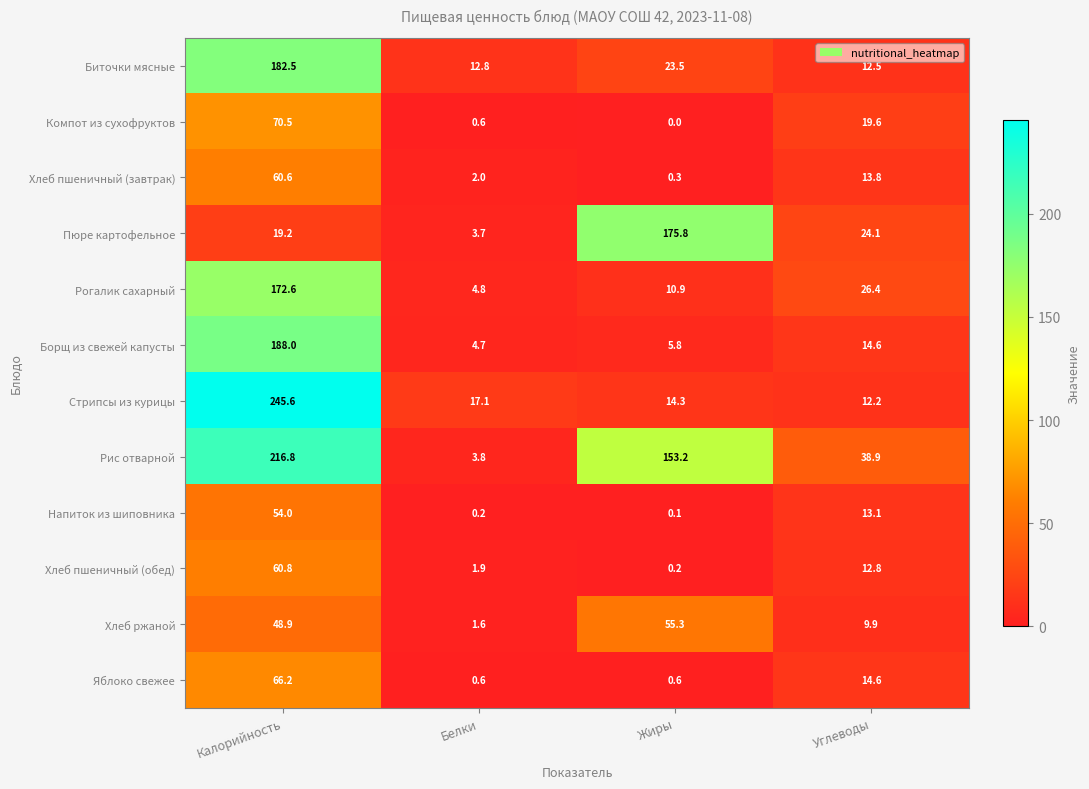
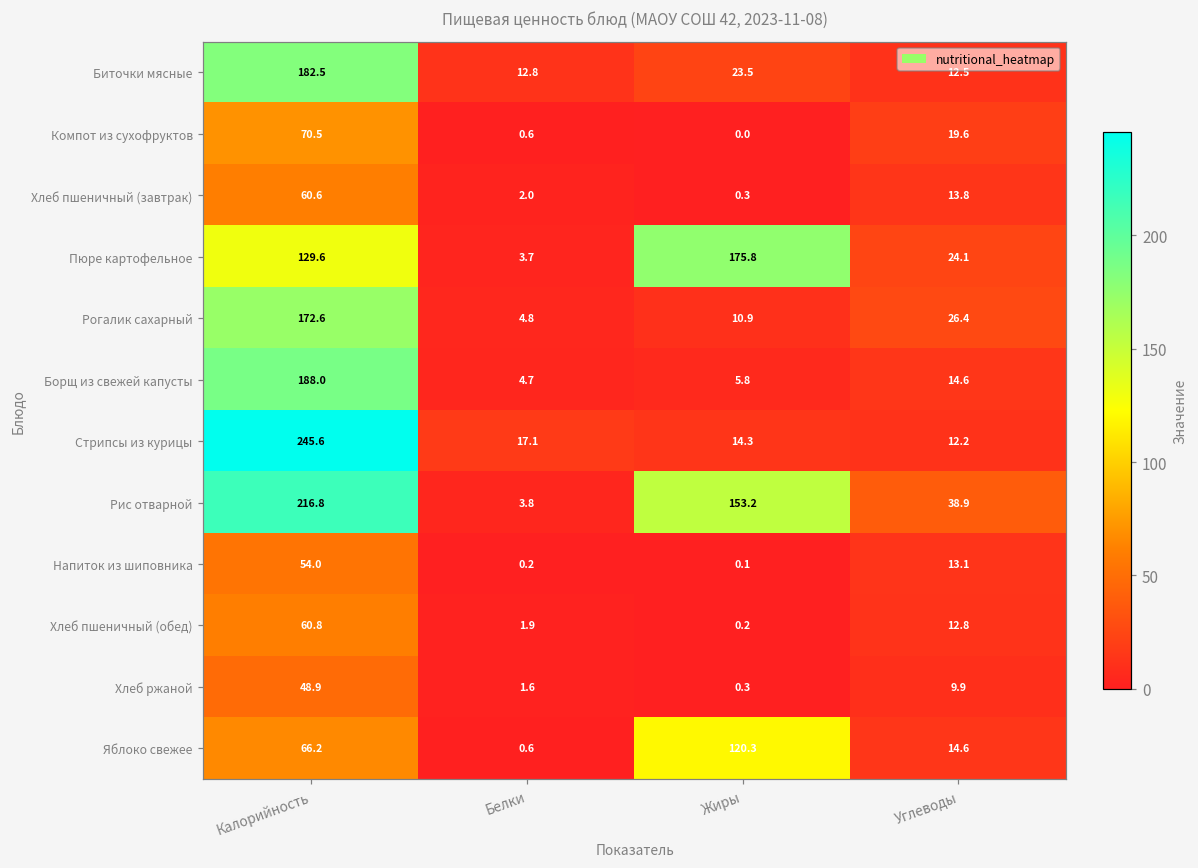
  {
    "Биточки мясные": {
      "Калорийность": 182.5,
      "Белки": 12.8,
      "Жиры": 23.5
    },
    "Компот из сухофруктов": {
      "Калорийность": 70.5,
      "Белки": 0.6,
      "Жиры": 0.0,
      "Углеводы": 19.6
    },
    "Хлеб пшеничный (завтрак)": {
      "Калорийность": 60.6,
      "Белки": 2.0,
      "Жиры": 0.3,
      "Углеводы": 13.8
    },
    "Пюре картофельное": {
-     "Калорийность": 19.2,
+     "Калорийность": 129.6,
      "Белки": 3.7,
      "Жиры": 175.8,
      "Углеводы": 24.1
    },
    "Рогалик сахарный": {
      "Калорийность": 172.6,
      "Белки": 4.8,
      "Жиры": 10.9,
      "Углеводы": 26.4
    },
    "Борщ из свежей капусты": {
      "Калорийность": 188.0,
      "Белки": 4.7,
      "Жиры": 5.8,
      "Углеводы": 14.6
    },
    "Стрипсы из курицы": {
      "Калорийность": 245.6,
      "Белки": 17.1,
      "Жиры": 14.3,
      "Углеводы": 12.2
    },
    "Рис отварной": {
      "Калорийность": 216.8,
      "Белки": 3.8,
      "Жиры": 153.2,
      "Углеводы": 38.9
    },
    "Напиток из шиповника": {
      "Калорийность": 54.0,
      "Белки": 0.2,
      "Жиры": 0.1,
      "Углеводы": 13.1
    },
    "Хлеб пшеничный (обед)": {
      "Калорийность": 60.8,
      "Белки": 1.9,
      "Жиры": 0.2,
      "Углеводы": 12.8
    },
    "Хлеб ржаной": {
      "Калорийность": 48.9,
      "Белки": 1.6,
-     "Жиры": 55.3,
+     "Жиры": 0.3,
      "Углеводы": 9.9
    },
    "Яблоко свежее": {
      "Калорийность": 66.2,
      "Белки": 0.6,
-     "Жиры": 0.6,
+     "Жиры": 120.3,
      "Углеводы": 14.6
    }
  }
